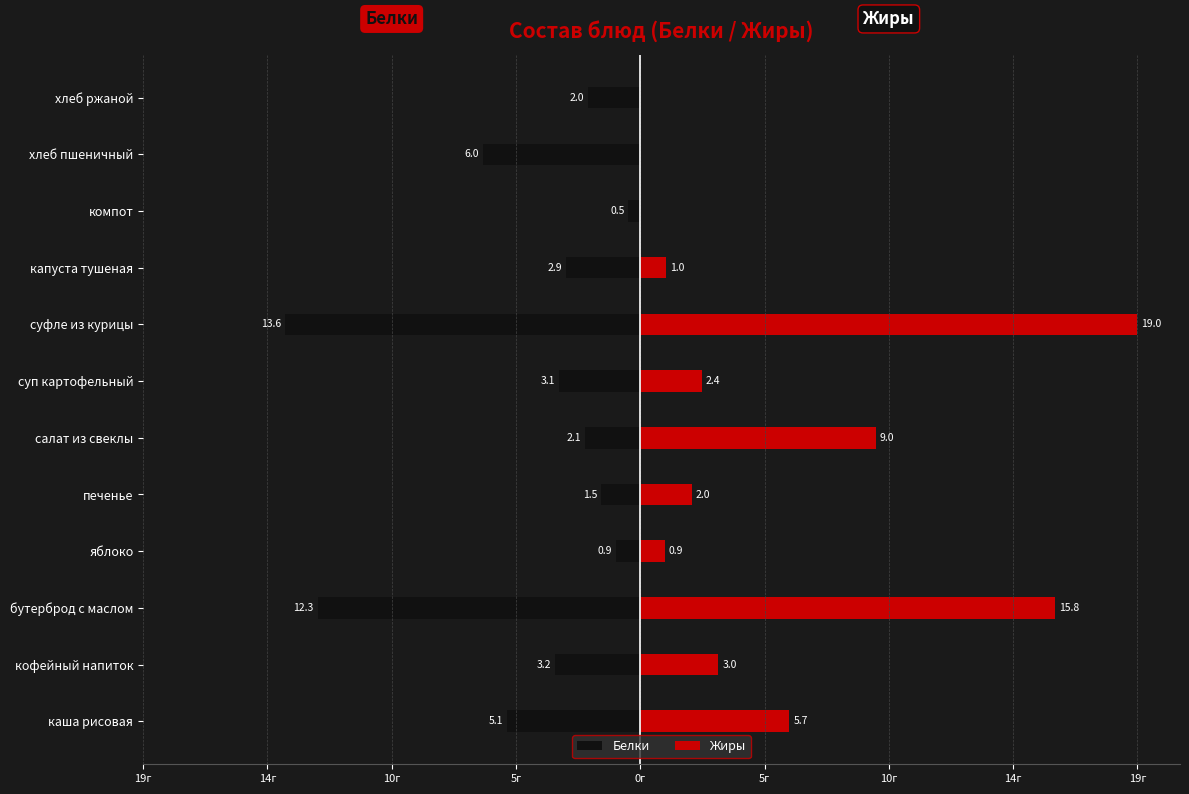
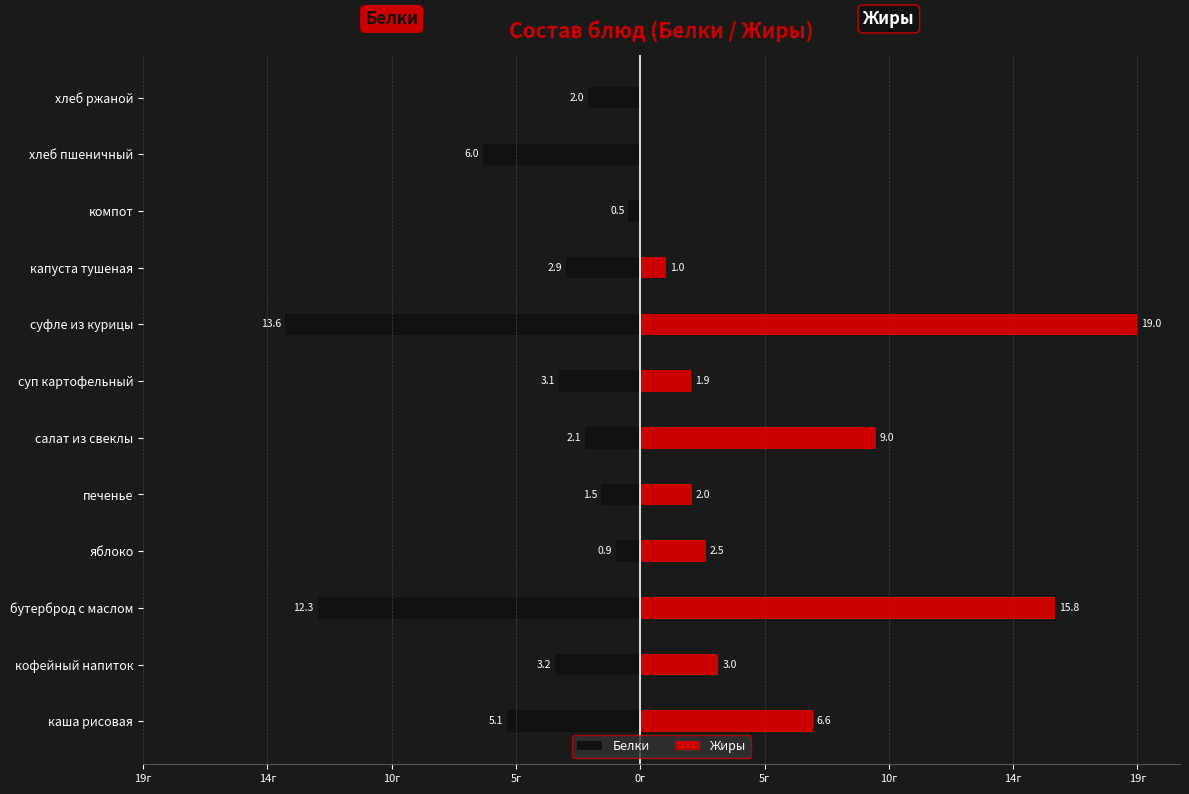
  {
    "Жиры": {
      "капуста тушеная": 1.0,
      "суфле из курицы": 19.0,
-     "суп картофельный": 2.4,
+     "суп картофельный": 1.9,
      "салат из свеклы": 9.0,
      "печенье": 2.0,
-     "яблоко": 0.9,
+     "яблоко": 2.5,
      "бутерброд с маслом": 15.8,
      "кофейный напиток": 3.0,
-     "каша рисовая": 5.7
+     "каша рисовая": 6.6
    }
  }
